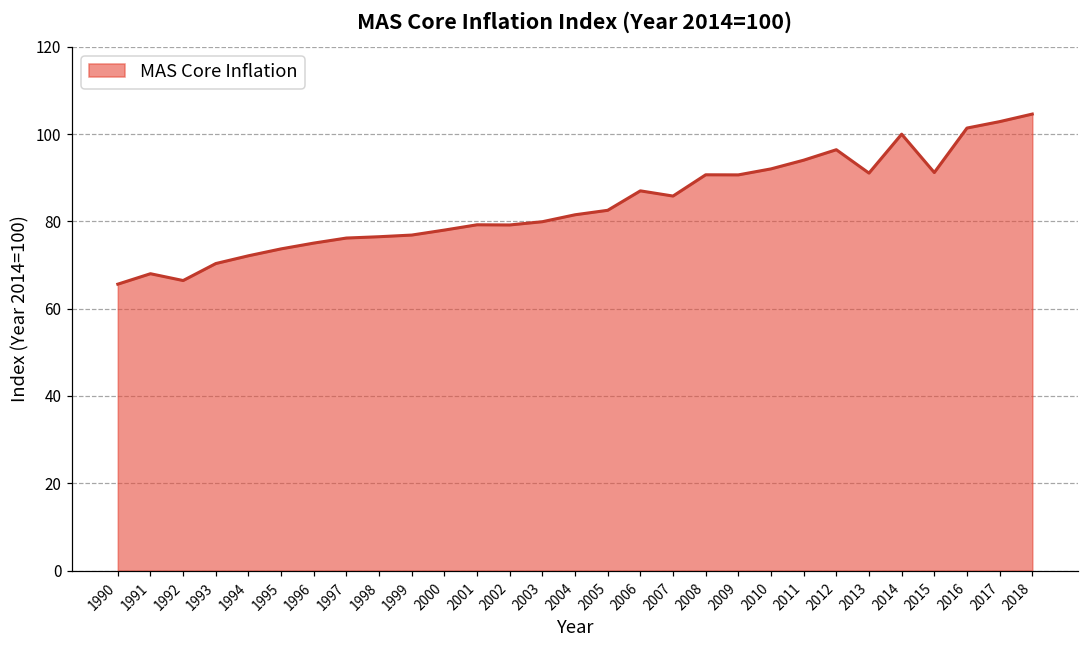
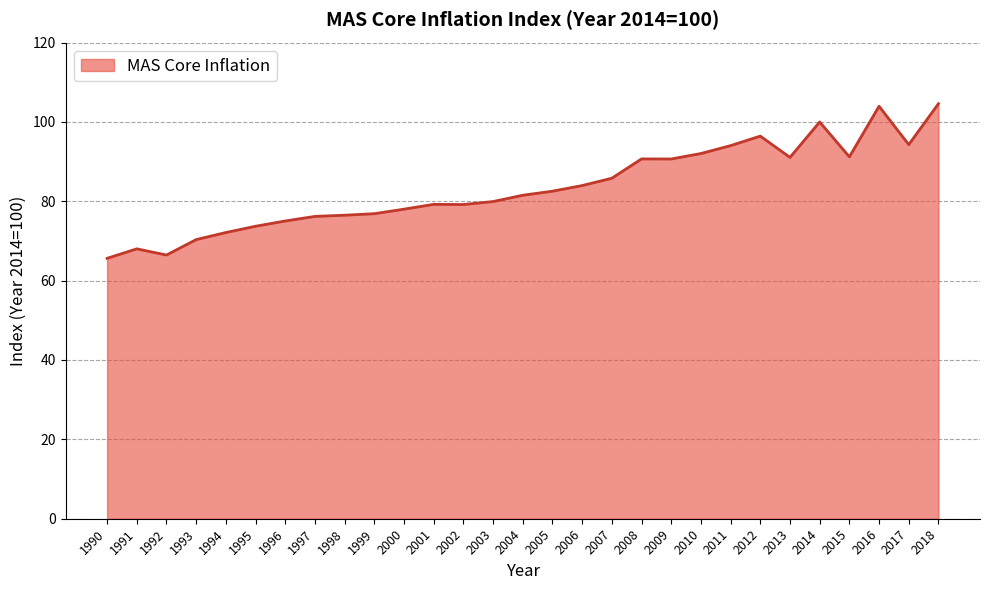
  {
    "1990": 66,
    "1991": 68,
    "1992": 66,
    "1993": 70,
    "1994": 72,
    "1995": 74,
    "1996": 75,
    "1997": 76,
    "1998": 76,
    "1999": 77,
    "2000": 78,
    "2001": 79,
    "2002": 79,
    "2003": 80,
    "2004": 82,
    "2005": 83,
-   "2006": 87,
+   "2006": 84,
    "2007": 86,
    "2008": 91,
    "2009": 91,
    "2010": 92,
    "2011": 94,
    "2012": 96,
    "2013": 91,
    "2014": 100,
    "2015": 91,
-   "2016": 101,
-   "2017": 103,
+   "2016": 104,
+   "2017": 94,
    "2018": 105
  }
